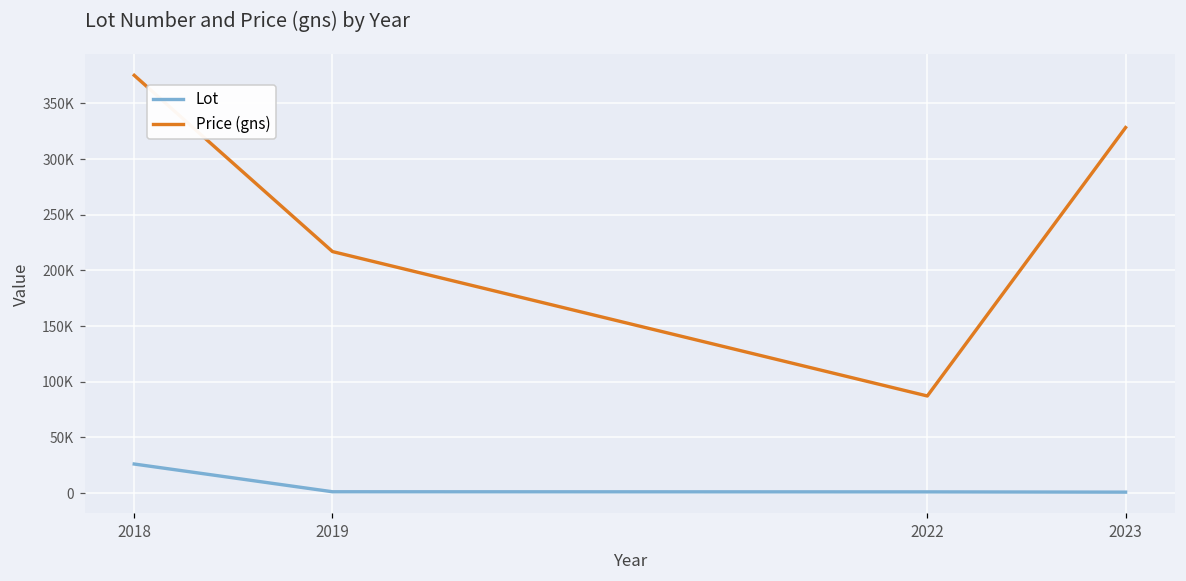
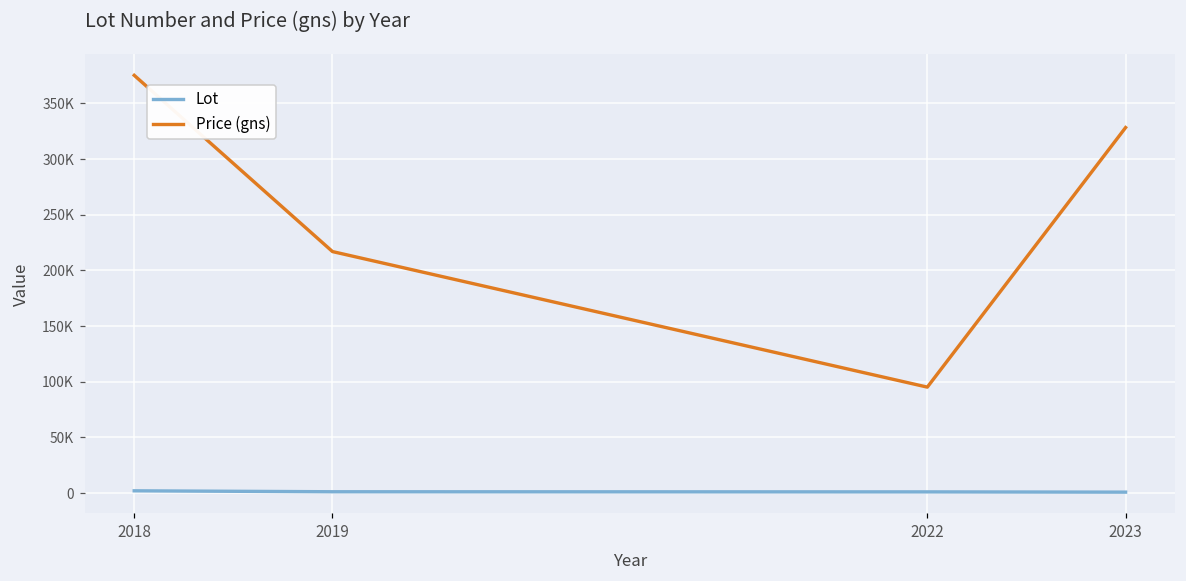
  {
    "Lot": {
-     "2018": 26000,
+     "2018": 2000,
      "2019": 1000,
      "2022": 1000,
      "2023": 1000
    },
    "Price (gns)": {
      "2018": 375000,
      "2019": 217000,
-     "2022": 87000,
+     "2022": 95000,
      "2023": 328000
    }
  }
